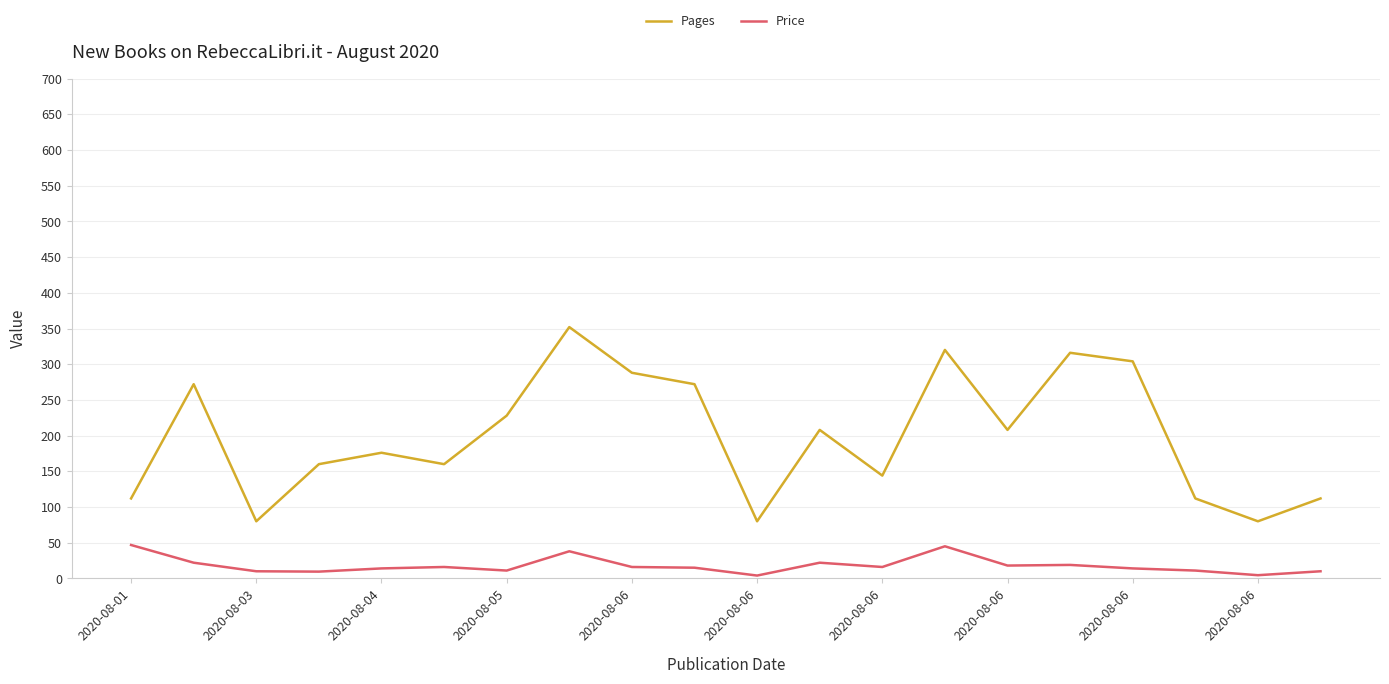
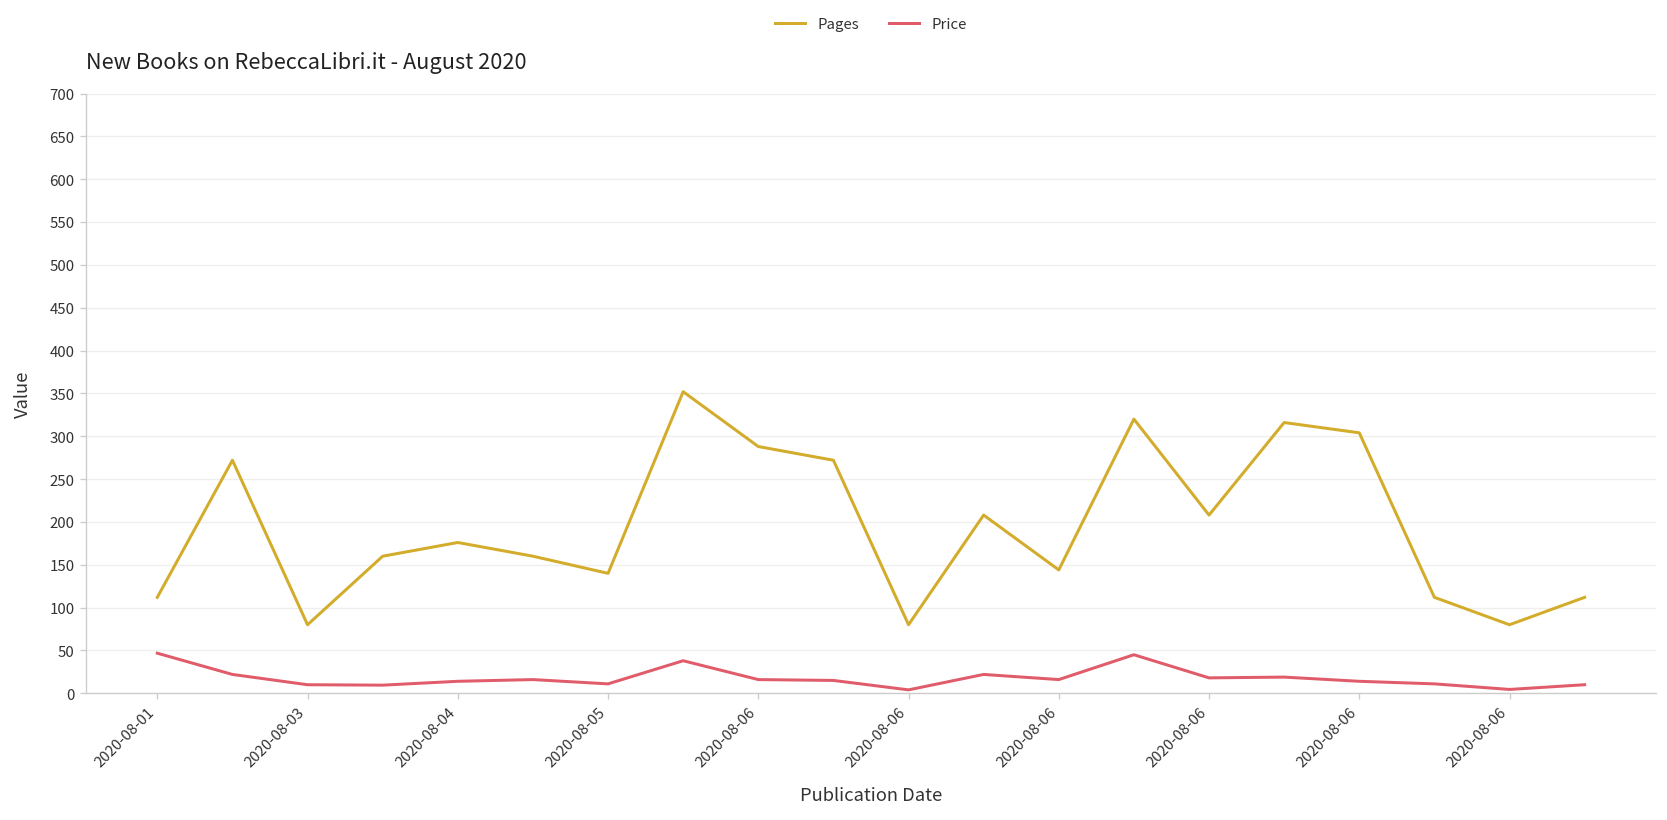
  {
    "Pages": {
      "2020-08-01": 110,
-     "2020-08-05": 230
+     "2020-08-05": 140
    },
    "Price": {
      "2020-08-01": 50,
      "2020-08-05": 10
    }
  }
